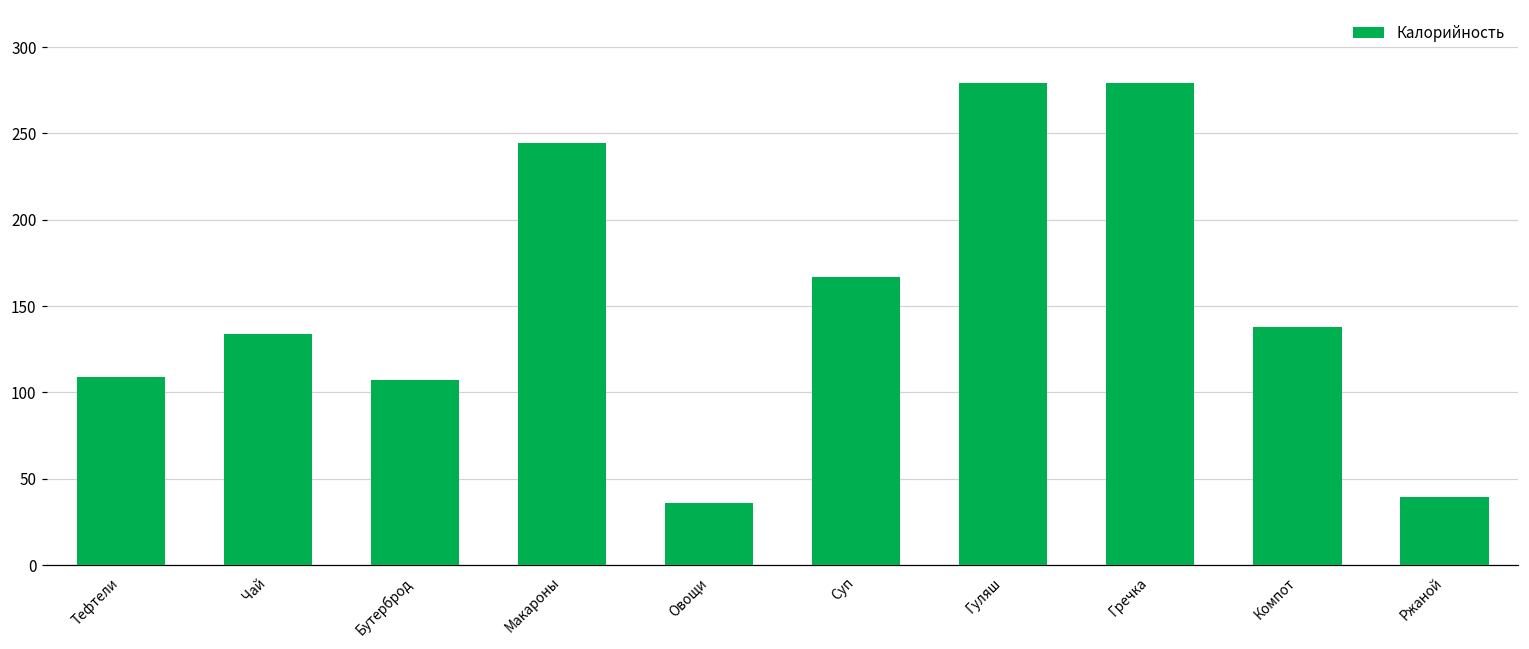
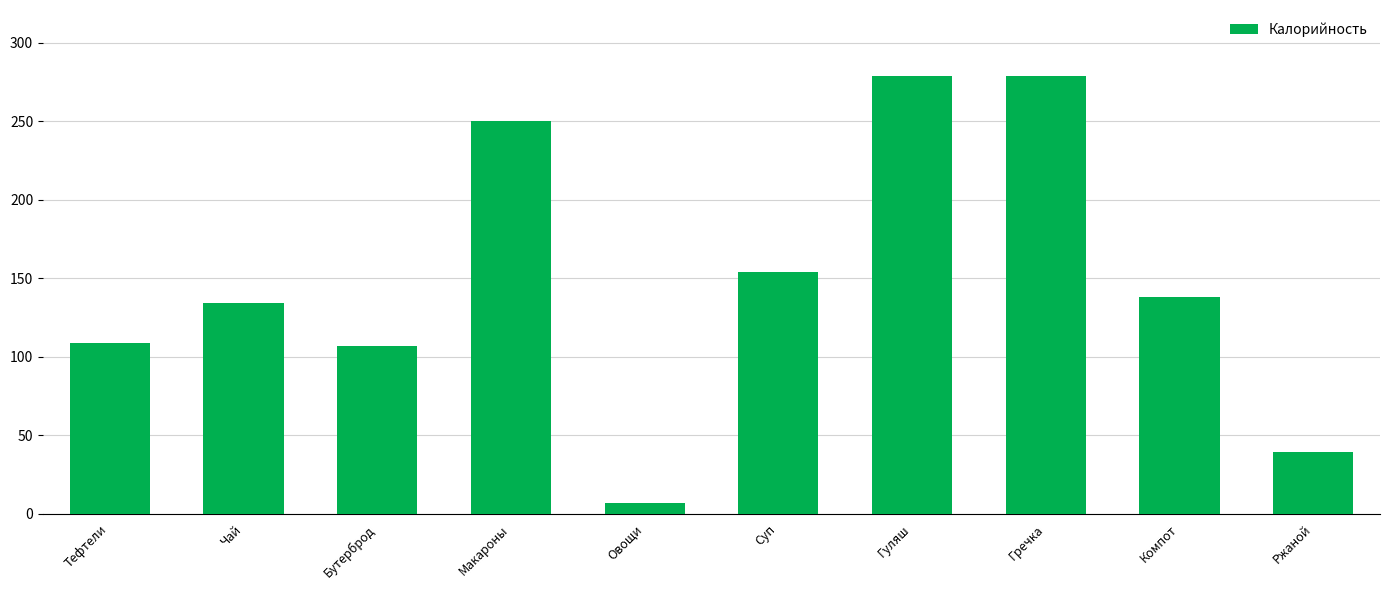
  {
    "Тефтели": 109,
    "Чай": 134,
    "Бутерброд": 107,
-   "Макароны": 245,
-   "Овощи": 36,
-   "Суп": 167,
+   "Макароны": 250,
+   "Овощи": 7,
+   "Суп": 154,
    "Гуляш": 279,
    "Гречка": 279,
    "Компот": 138,
    "Ржаной": 39
  }
